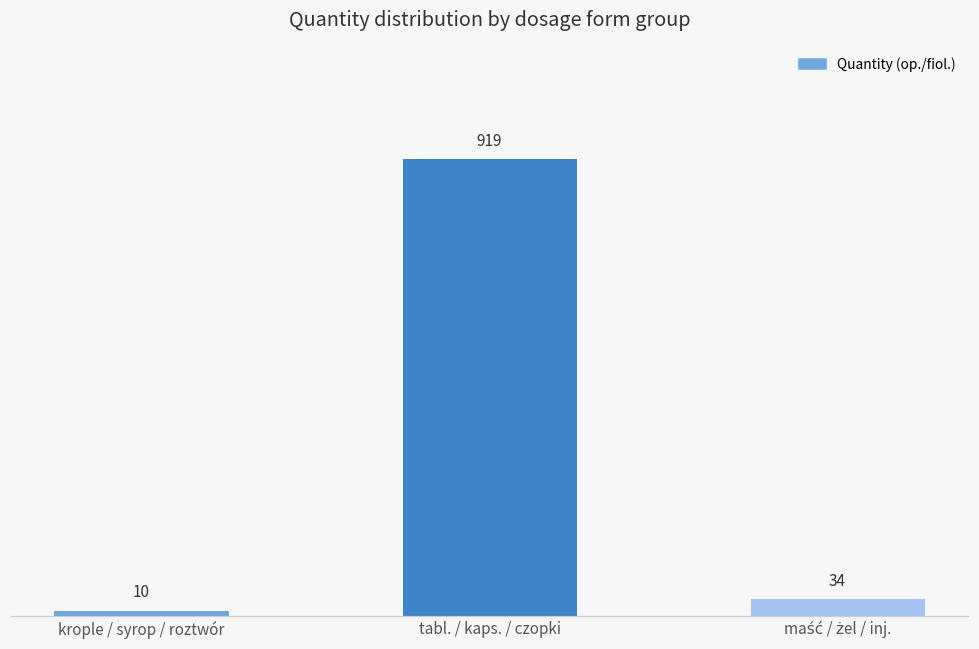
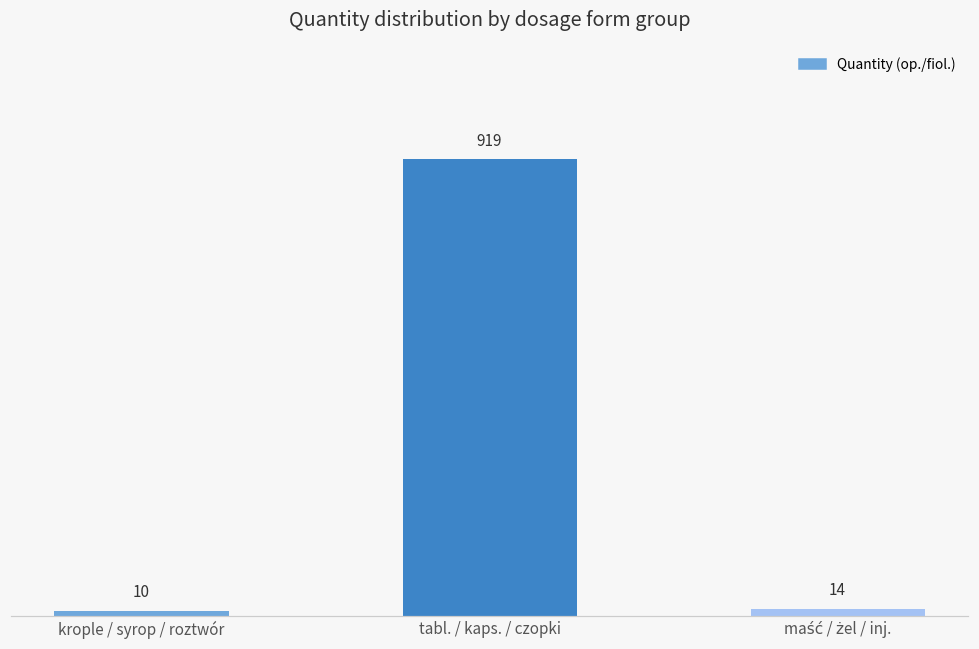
  {
    "krople / syrop / roztwór": 10,
    "tabl. / kaps. / czopki": 919,
-   "maść / żel / inj.": 34
+   "maść / żel / inj.": 14
  }
